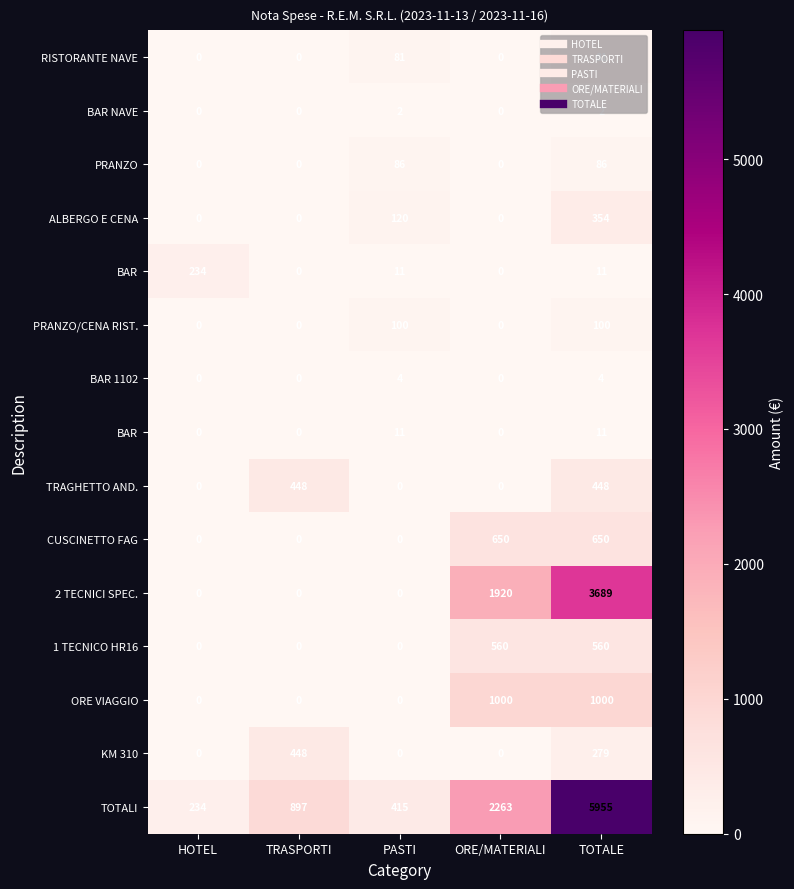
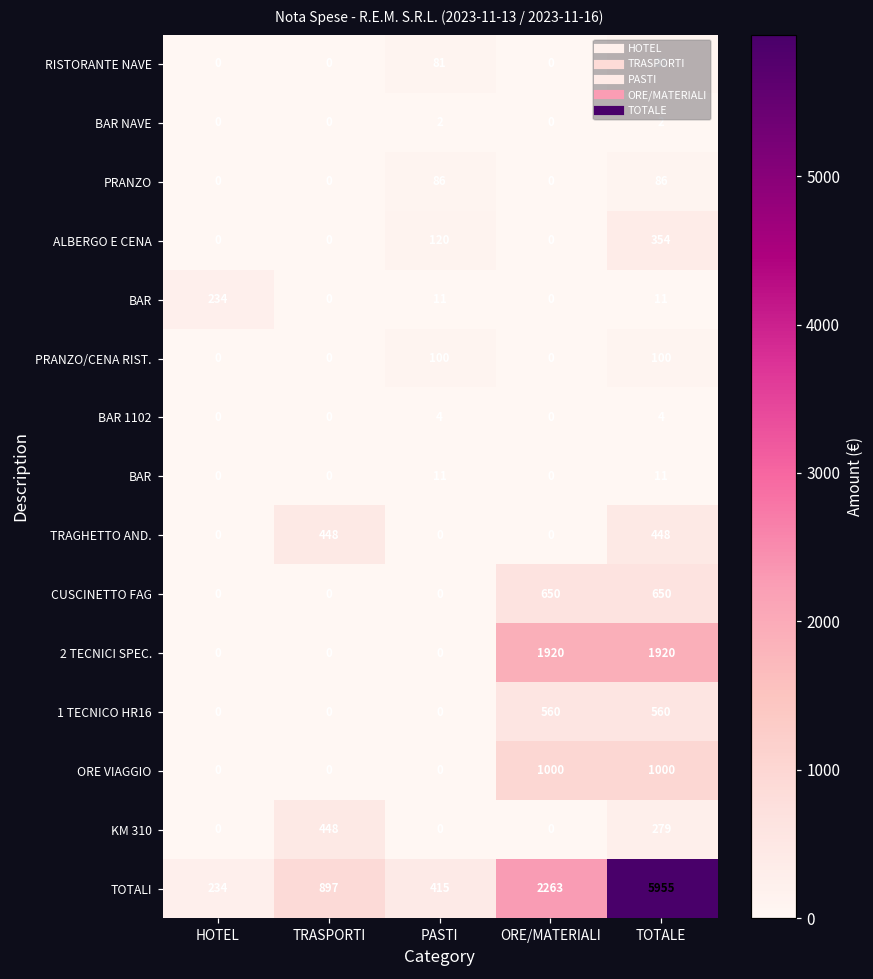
  {
    "2 TECNICI SPEC.": {
      "ORE/MATERIALI": 1920,
-     "TOTALE": 3689
+     "TOTALE": 1920
    },
    "TOTALI": {
      "ORE/MATERIALI": 2263,
      "TOTALE": 5955
    }
  }
